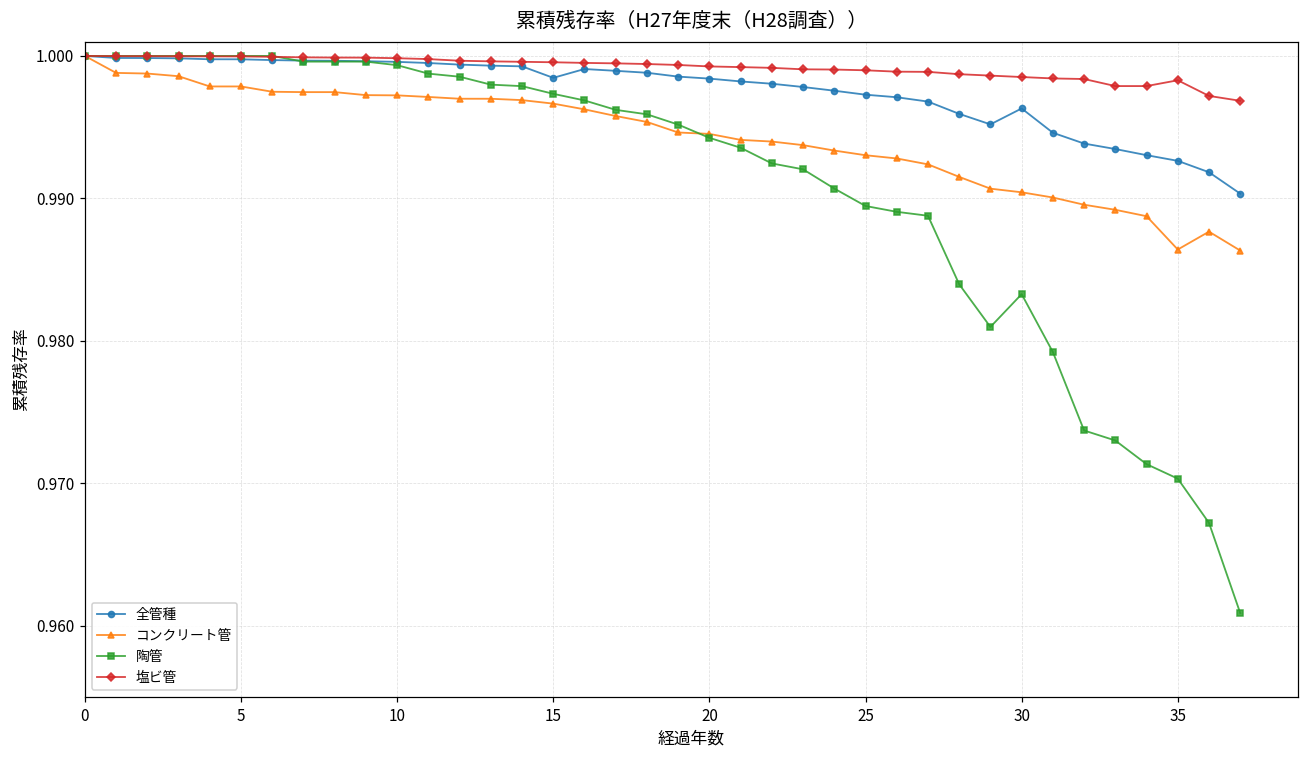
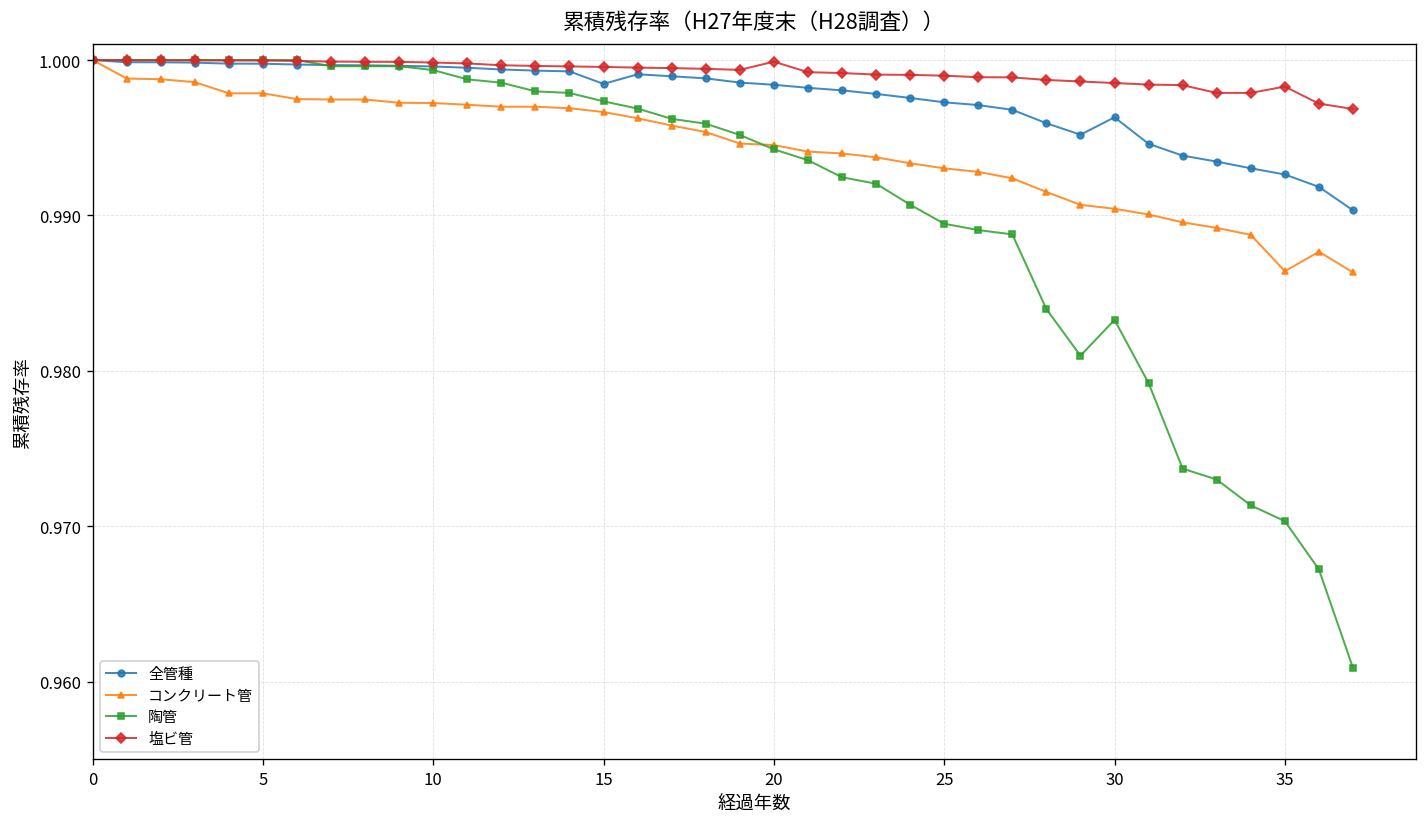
  {
    "全管種": {
      "5": 0.9998,
      "10": 0.9996,
      "15": 0.9985,
      "20": 0.9984,
      "25": 0.9973,
      "30": 0.9963,
      "35": 0.9926
    },
    "コンクリート管": {
      "5": 0.9979,
      "10": 0.9972,
      "15": 0.9967,
      "20": 0.9945,
      "25": 0.9930,
      "30": 0.9904,
      "35": 0.9864
    },
    "陶管": {
      "10": 0.9994,
      "15": 0.9973,
      "20": 0.9943,
      "25": 0.9895,
      "30": 0.9833,
      "35": 0.9703
    },
    "塩ビ管": {
      "10": 0.9998,
      "15": 0.9996,
-     "20": 0.9993,
+     "20": 0.9999,
      "25": 0.9990,
      "30": 0.9985,
      "35": 0.9983
    }
  }
